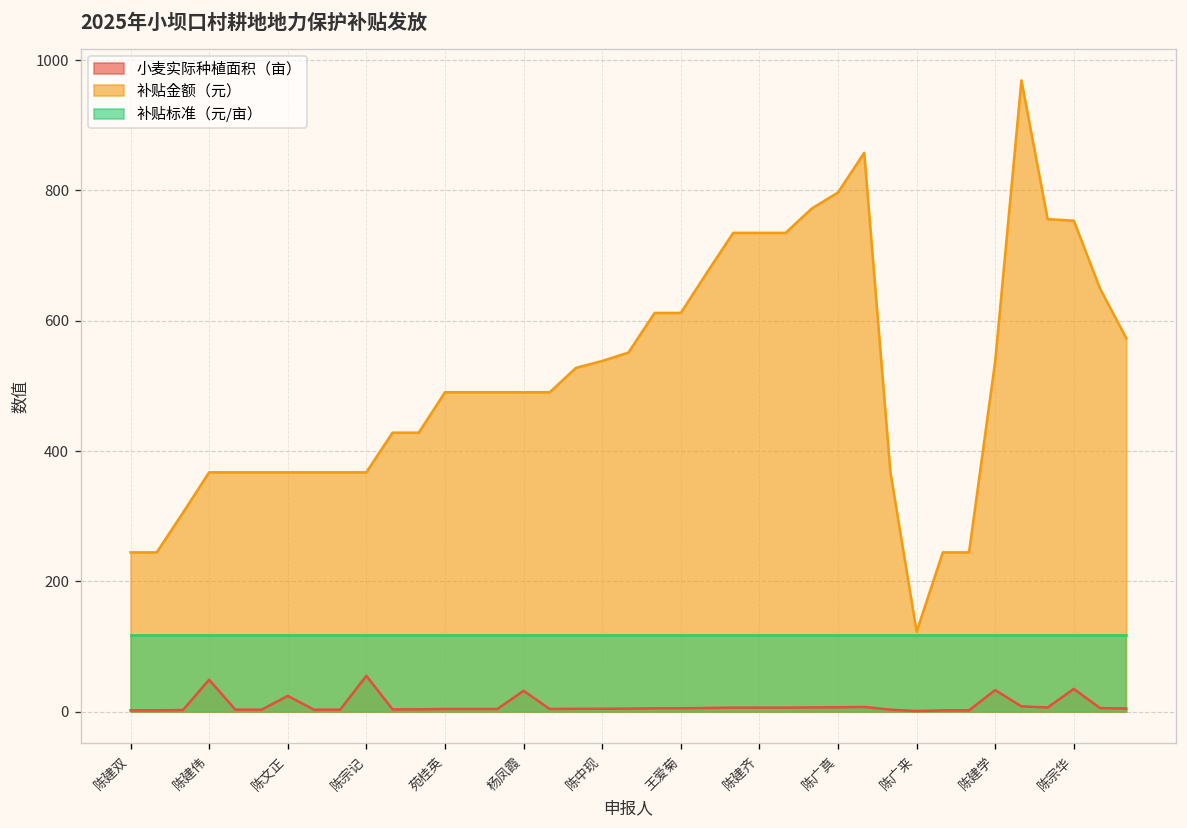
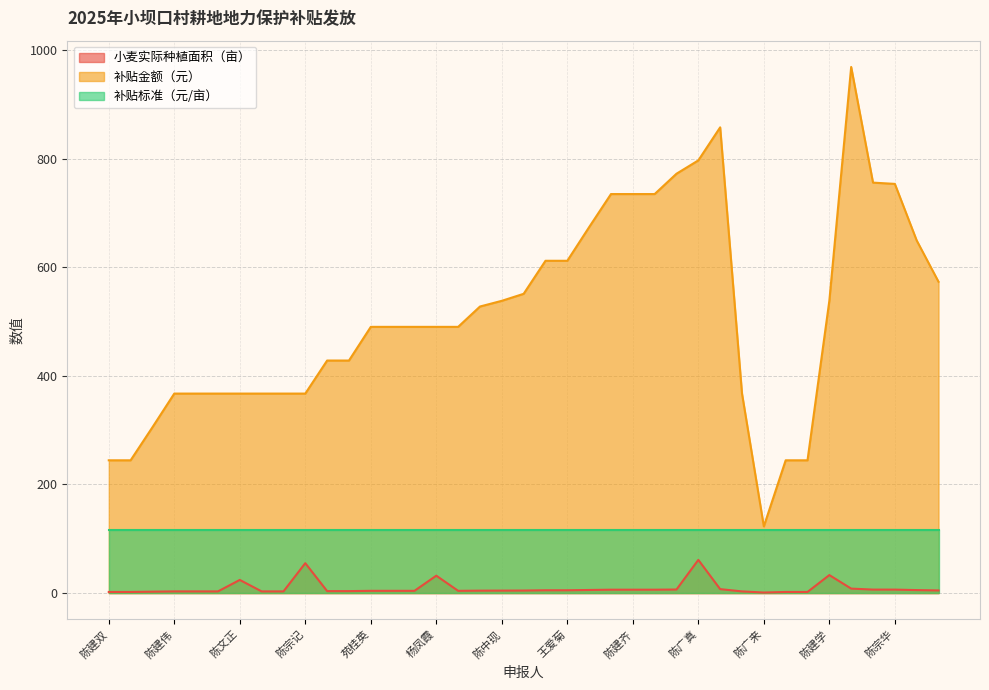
  {
    "小麦实际种植面积（亩）": {
      "陈建双": 0,
-     "陈建伟": 50,
+     "陈建伟": 0,
      "陈文正": 20,
      "陈宗记": 60,
      "苑桂英": 0,
      "杨凤霞": 30,
      "陈中现": 0,
      "王爱菊": 10,
      "陈建齐": 10,
-     "陈广真": 10,
+     "陈广真": 60,
      "陈广来": 0,
      "陈建学": 30,
-     "陈宗华": 40
+     "陈宗华": 10
    },
    "补贴金额（元）": {
      "陈建双": 240,
      "陈建伟": 370,
      "陈文正": 370,
      "陈宗记": 370,
      "苑桂英": 490,
      "杨凤霞": 490,
      "陈中现": 540,
      "王爱菊": 610,
      "陈建齐": 730,
      "陈广真": 800,
      "陈广来": 120,
      "陈建学": 540,
      "陈宗华": 750
    },
    "补贴标准（元/亩）": {
      "陈建双": 120,
      "陈建伟": 120,
      "陈文正": 120,
      "陈宗记": 120,
      "苑桂英": 120,
      "杨凤霞": 120,
      "陈中现": 120,
      "王爱菊": 120,
      "陈建齐": 120,
      "陈广真": 120,
      "陈广来": 120,
      "陈建学": 120,
      "陈宗华": 120
    }
  }
